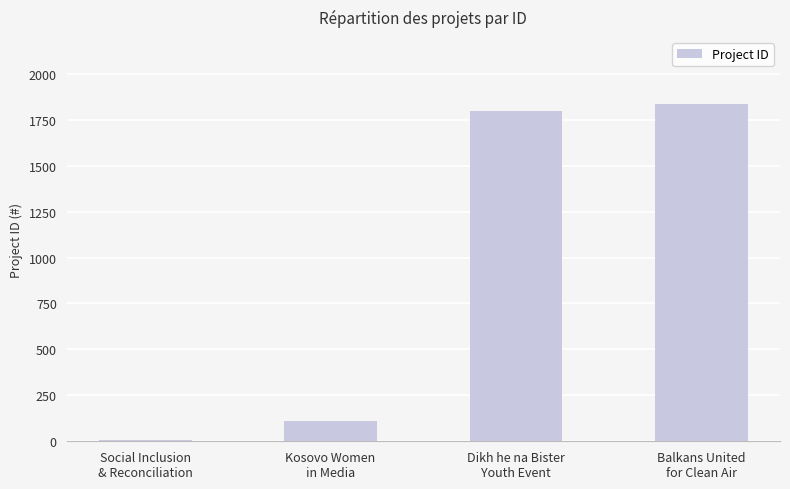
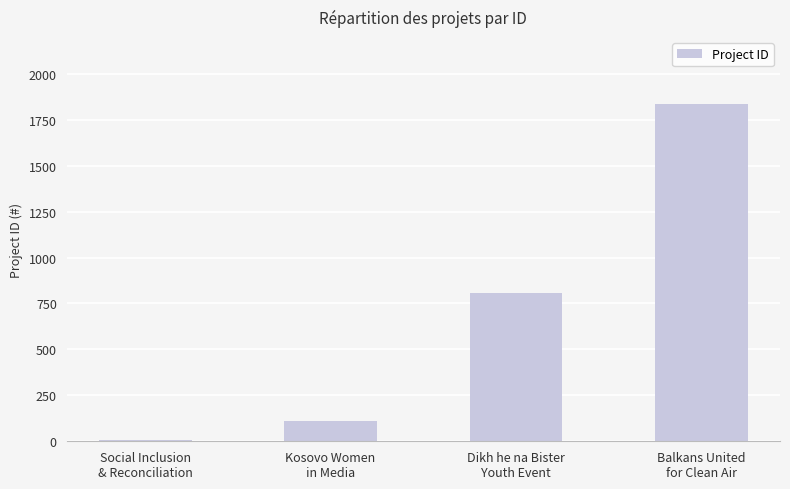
  {
    "Kosovo Women in Media": 110,
-   "Dikh he na Bister Youth Event": 1800,
+   "Dikh he na Bister Youth Event": 810,
    "Balkans United for Clean Air": 1830
  }
